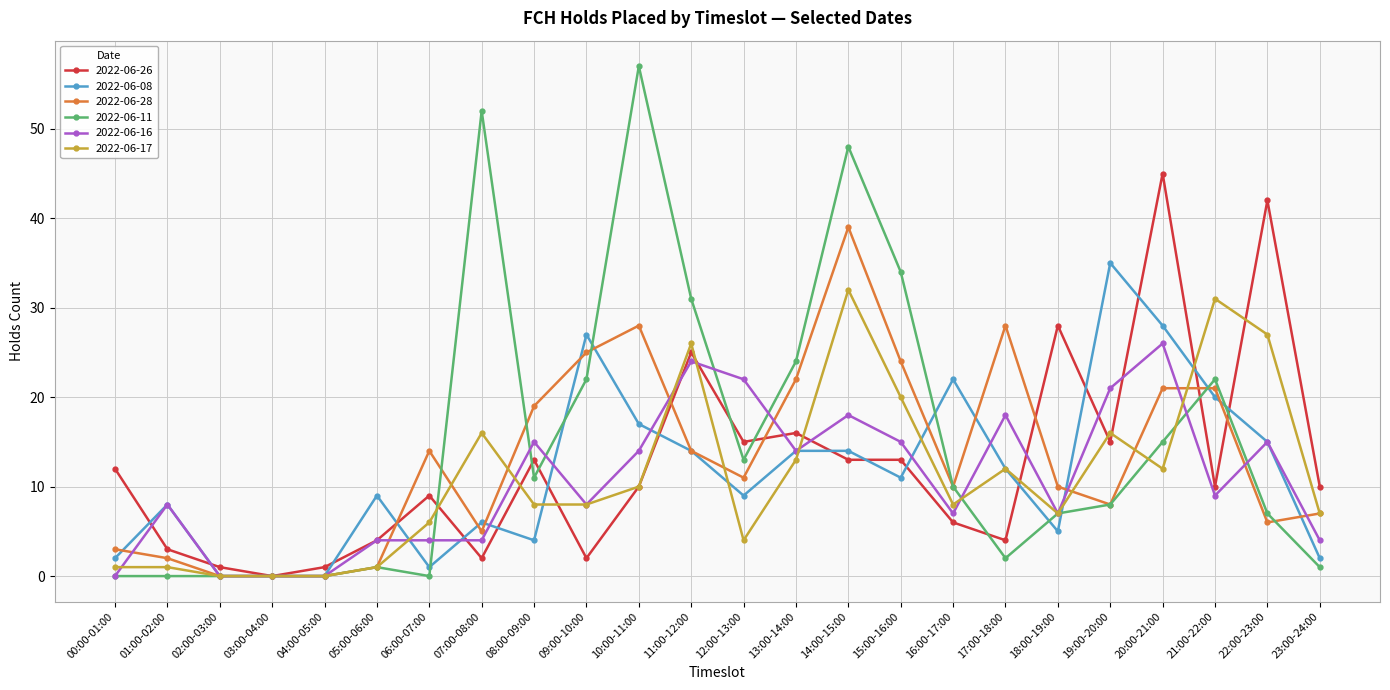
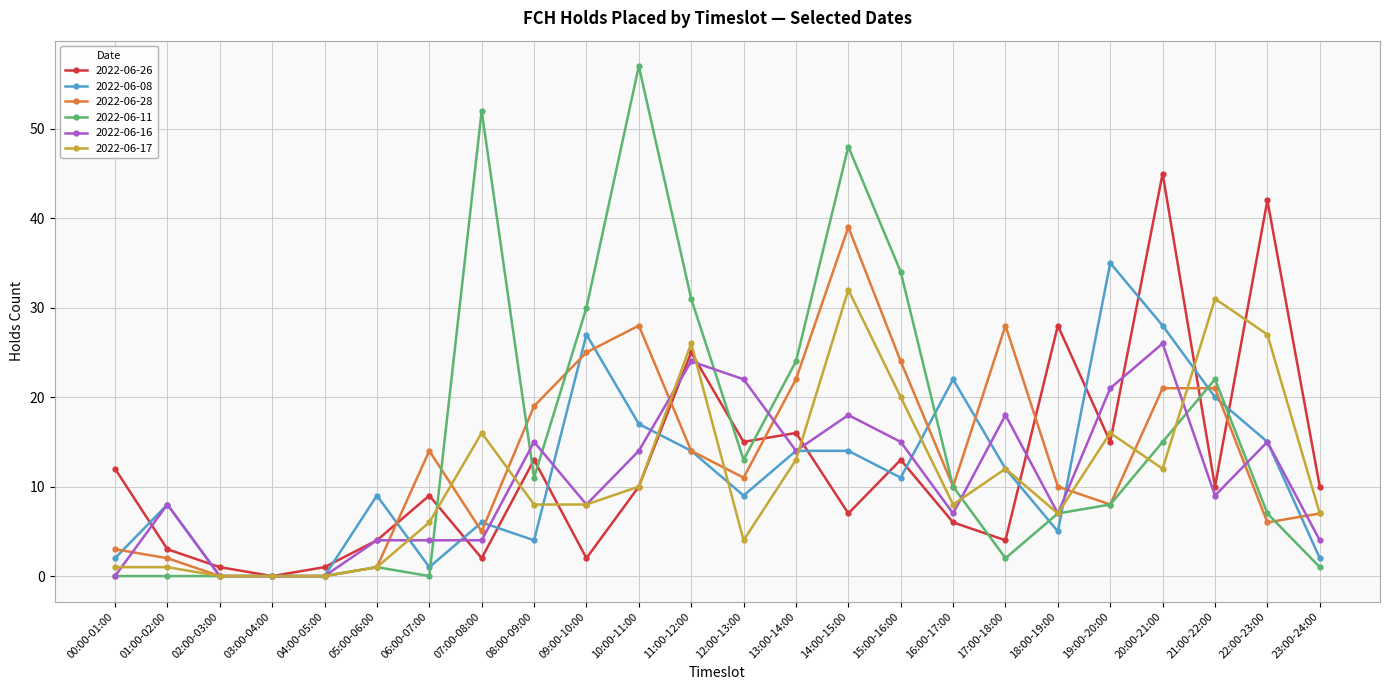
  {
    "2022-06-26": {
      "00:00-01:00": 12,
      "01:00-02:00": 3,
      "02:00-03:00": 1,
      "04:00-05:00": 1,
      "06:00-07:00": 9,
      "07:00-08:00": 2,
      "08:00-09:00": 13,
      "09:00-10:00": 2,
      "11:00-12:00": 25,
      "12:00-13:00": 15,
      "13:00-14:00": 16,
-     "14:00-15:00": 13,
+     "14:00-15:00": 7,
      "15:00-16:00": 13,
      "16:00-17:00": 6,
      "17:00-18:00": 4,
      "18:00-19:00": 28,
      "19:00-20:00": 15,
      "20:00-21:00": 45,
      "21:00-22:00": 10,
      "22:00-23:00": 42,
      "23:00-24:00": 10
    },
    "2022-06-08": {
      "00:00-01:00": 2,
      "05:00-06:00": 9,
      "06:00-07:00": 1,
      "07:00-08:00": 6,
      "08:00-09:00": 4,
      "09:00-10:00": 27,
      "10:00-11:00": 17,
      "12:00-13:00": 9,
      "14:00-15:00": 14,
      "15:00-16:00": 11,
      "16:00-17:00": 22,
      "18:00-19:00": 5,
      "19:00-20:00": 35,
      "20:00-21:00": 28,
      "21:00-22:00": 20,
      "23:00-24:00": 2
    },
    "2022-06-11": {
      "01:00-02:00": 0,
      "06:00-07:00": 0,
      "07:00-08:00": 52,
      "08:00-09:00": 11,
-     "09:00-10:00": 22,
+     "09:00-10:00": 30,
      "10:00-11:00": 57,
      "11:00-12:00": 31,
      "12:00-13:00": 13,
      "13:00-14:00": 24,
      "14:00-15:00": 48,
      "15:00-16:00": 34,
      "17:00-18:00": 2,
      "20:00-21:00": 15,
      "21:00-22:00": 22,
      "22:00-23:00": 7,
      "23:00-24:00": 1
    },
    "2022-06-16": {
      "06:00-07:00": 4,
      "07:00-08:00": 4,
      "08:00-09:00": 15,
      "10:00-11:00": 14,
      "11:00-12:00": 24,
      "12:00-13:00": 22,
      "14:00-15:00": 18,
      "15:00-16:00": 15,
      "16:00-17:00": 7,
      "17:00-18:00": 18,
      "19:00-20:00": 21,
      "20:00-21:00": 26,
      "21:00-22:00": 9,
      "23:00-24:00": 4
    }
  }
